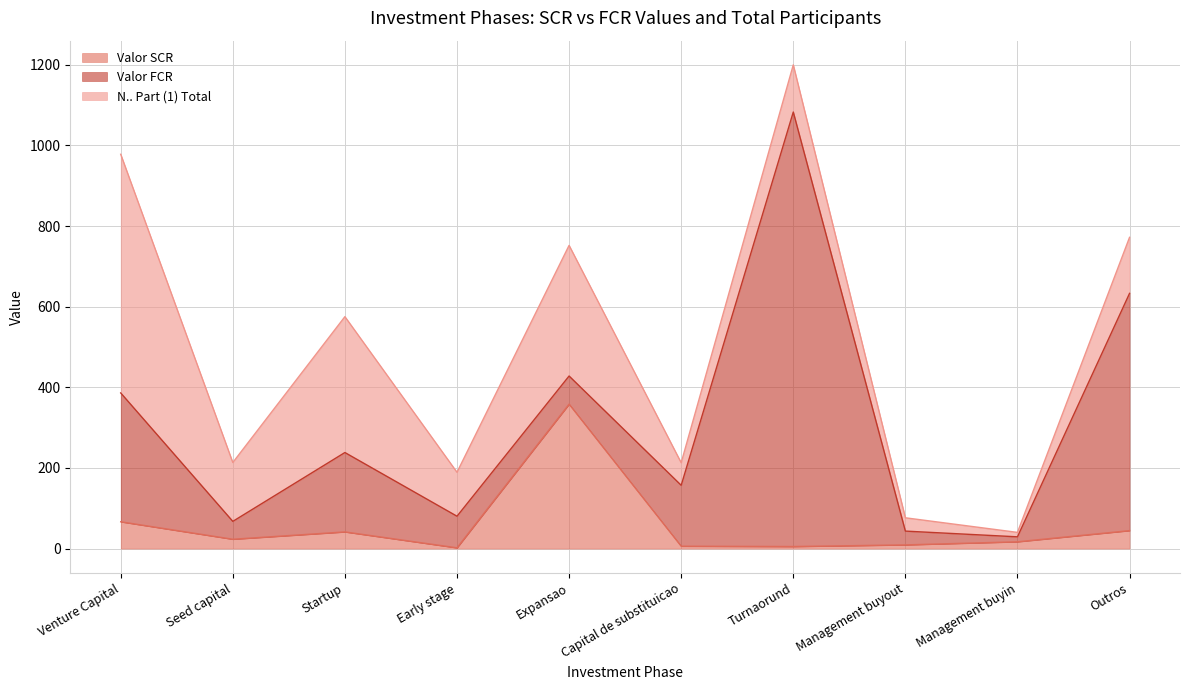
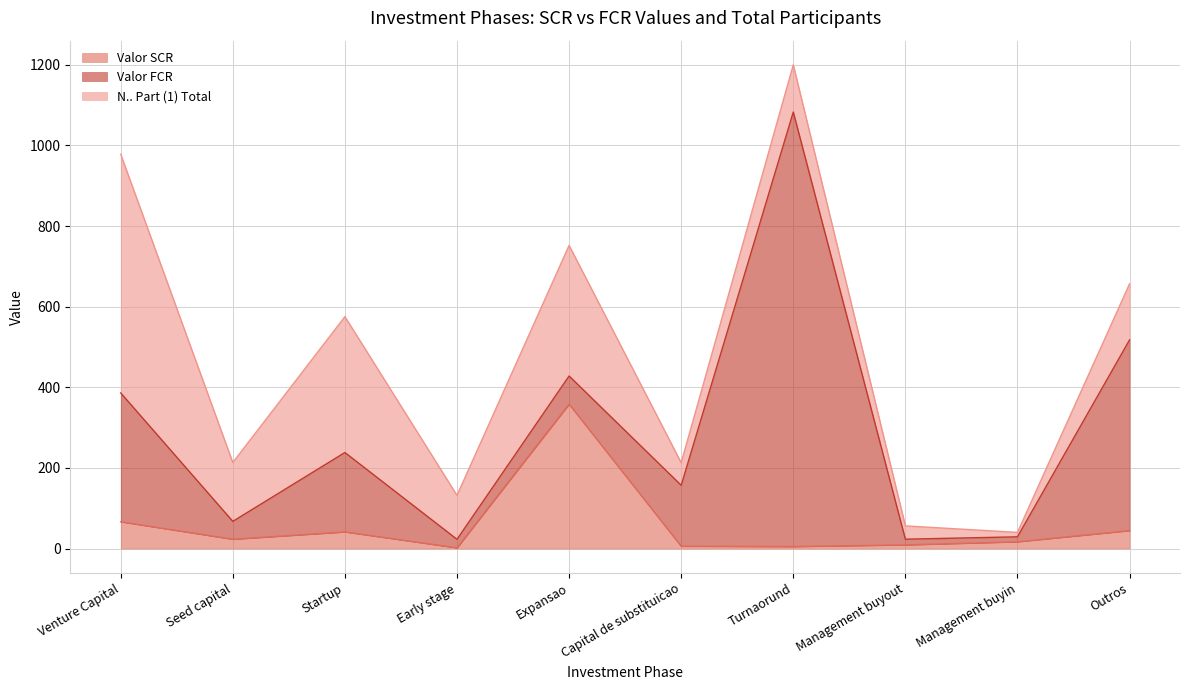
  {
    "Valor FCR": {
      "Venture Capital": 320,
      "Seed capital": 40,
      "Startup": 200,
-     "Early stage": 80,
+     "Early stage": 20,
      "Expansao": 70,
      "Capital de substituicao": 150,
      "Turnaorund": 1080,
-     "Management buyout": 30,
+     "Management buyout": 10,
      "Management buyin": 10,
-     "Outros": 590
+     "Outros": 470
    }
  }
